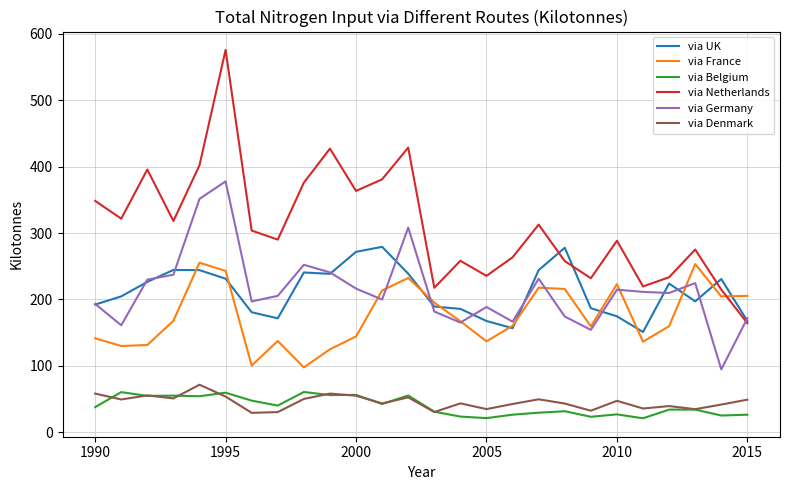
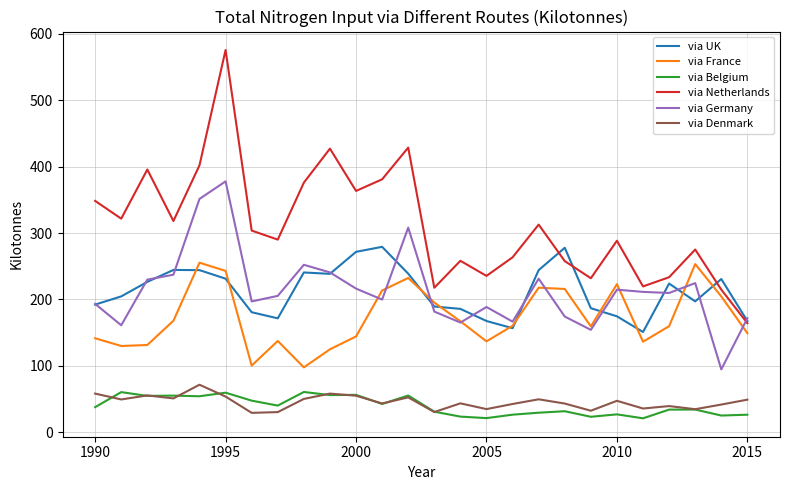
  {
    "via UK": {
      "1995": 230,
      "2000": 270,
      "2005": 170,
      "2010": 170
    },
    "via France": {
      "1990": 140,
      "1995": 240,
      "2000": 140,
      "2005": 140,
      "2010": 220,
-     "2015": 210
+     "2015": 150
    },
    "via Belgium": {
      "1990": 40,
      "1995": 60,
      "2005": 20,
      "2010": 30,
      "2015": 30
    },
    "via Netherlands": {
      "1990": 350,
      "1995": 580,
      "2000": 360,
      "2005": 240,
      "2010": 290
    },
    "via Germany": {
      "1995": 380,
      "2000": 220,
      "2005": 190,
      "2010": 210,
      "2015": 170
    },
    "via Denmark": {
      "1990": 60,
      "1995": 50,
      "2005": 40,
      "2010": 50,
      "2015": 50
    }
  }
